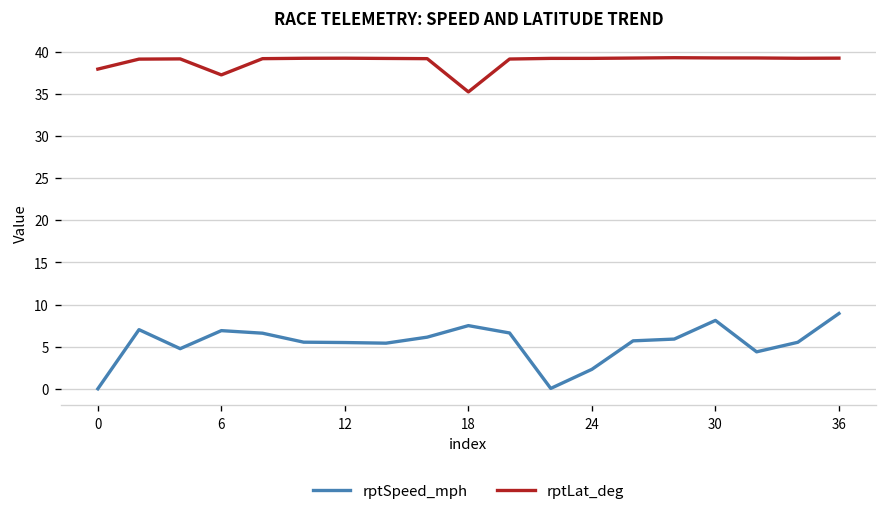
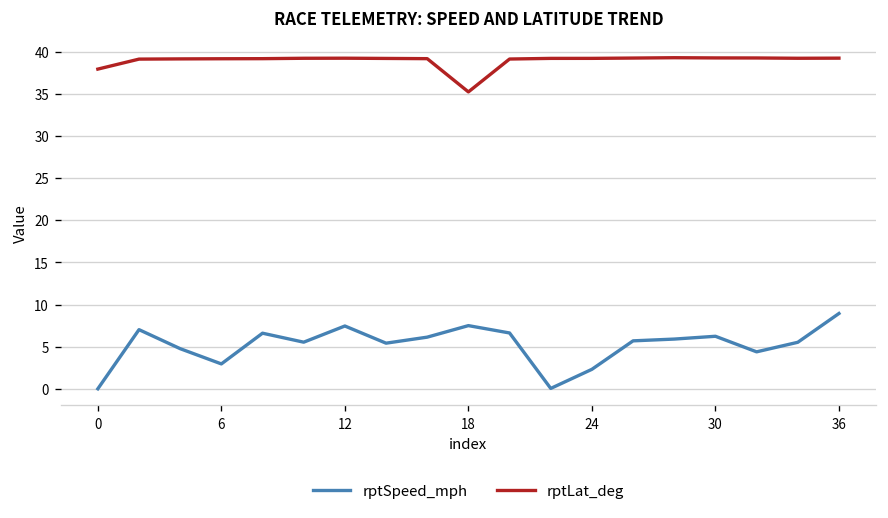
  {
    "rptSpeed_mph": {
      "0": 0,
-     "6": 7,
-     "12": 5,
+     "6": 3,
+     "12": 7,
      "18": 7,
      "24": 2,
-     "30": 8,
+     "30": 6,
      "36": 9
    },
    "rptLat_deg": {
      "0": 38,
-     "6": 37,
+     "6": 39,
      "12": 39,
      "18": 35,
      "24": 39,
      "30": 39,
      "36": 39
    }
  }
